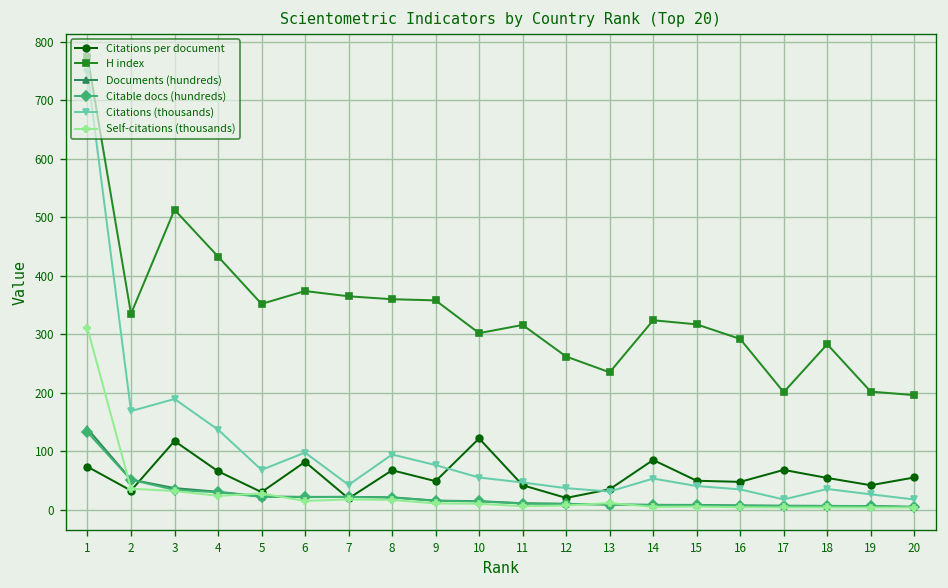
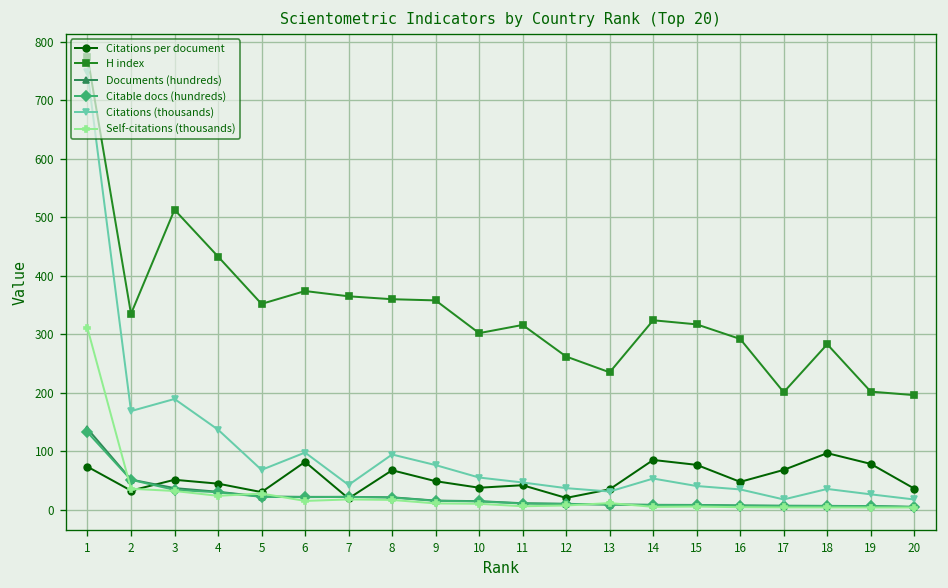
  {
    "Citations per document": {
      "1": 70,
-     "3": 120,
-     "4": 70,
+     "3": 50,
+     "4": 40,
      "6": 80,
      "8": 70,
      "9": 50,
-     "10": 120,
+     "10": 40,
      "12": 20,
      "14": 90,
-     "15": 50,
+     "15": 80,
      "16": 50,
      "17": 70,
-     "18": 50,
-     "19": 40,
-     "20": 60
+     "18": 100,
+     "19": 80,
+     "20": 40
    }
  }
